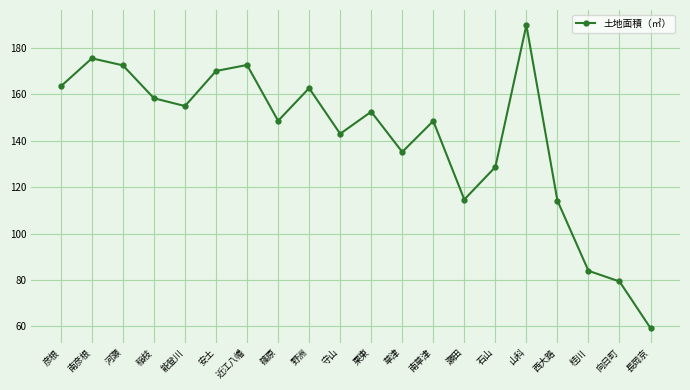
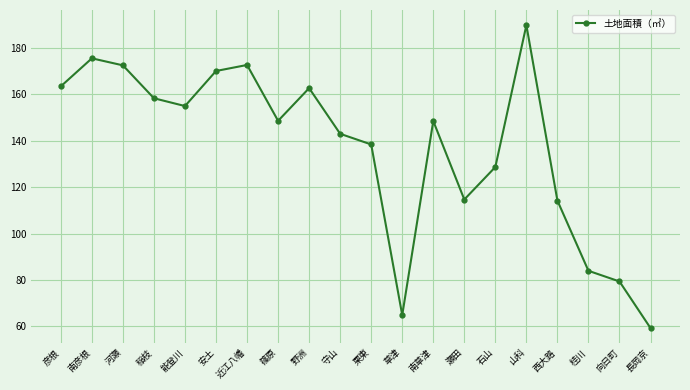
  {
    "彦根": 163,
    "南彦根": 176,
    "河瀬": 172,
    "稲枝": 158,
    "能登川": 155,
    "安土": 170,
    "近江八幡": 173,
    "篠原": 149,
    "野洲": 163,
    "守山": 143,
-   "栗東": 153,
-   "草津": 135,
+   "栗東": 138,
+   "草津": 65,
    "南草津": 149,
    "瀬田": 115,
    "石山": 129,
    "山科": 190,
    "西大路": 114,
    "桂川": 84,
    "向日町": 79,
    "長岡京": 59
  }
